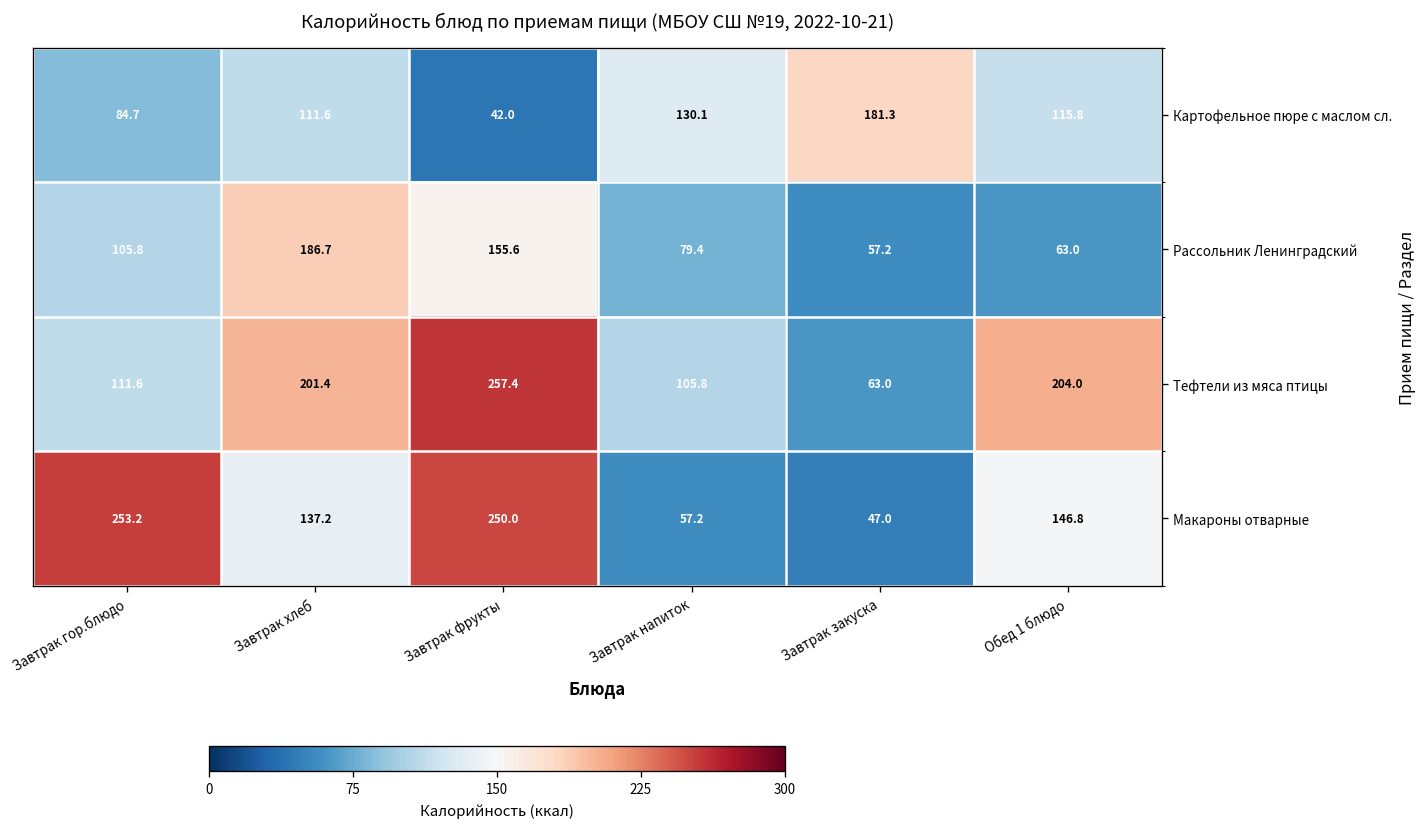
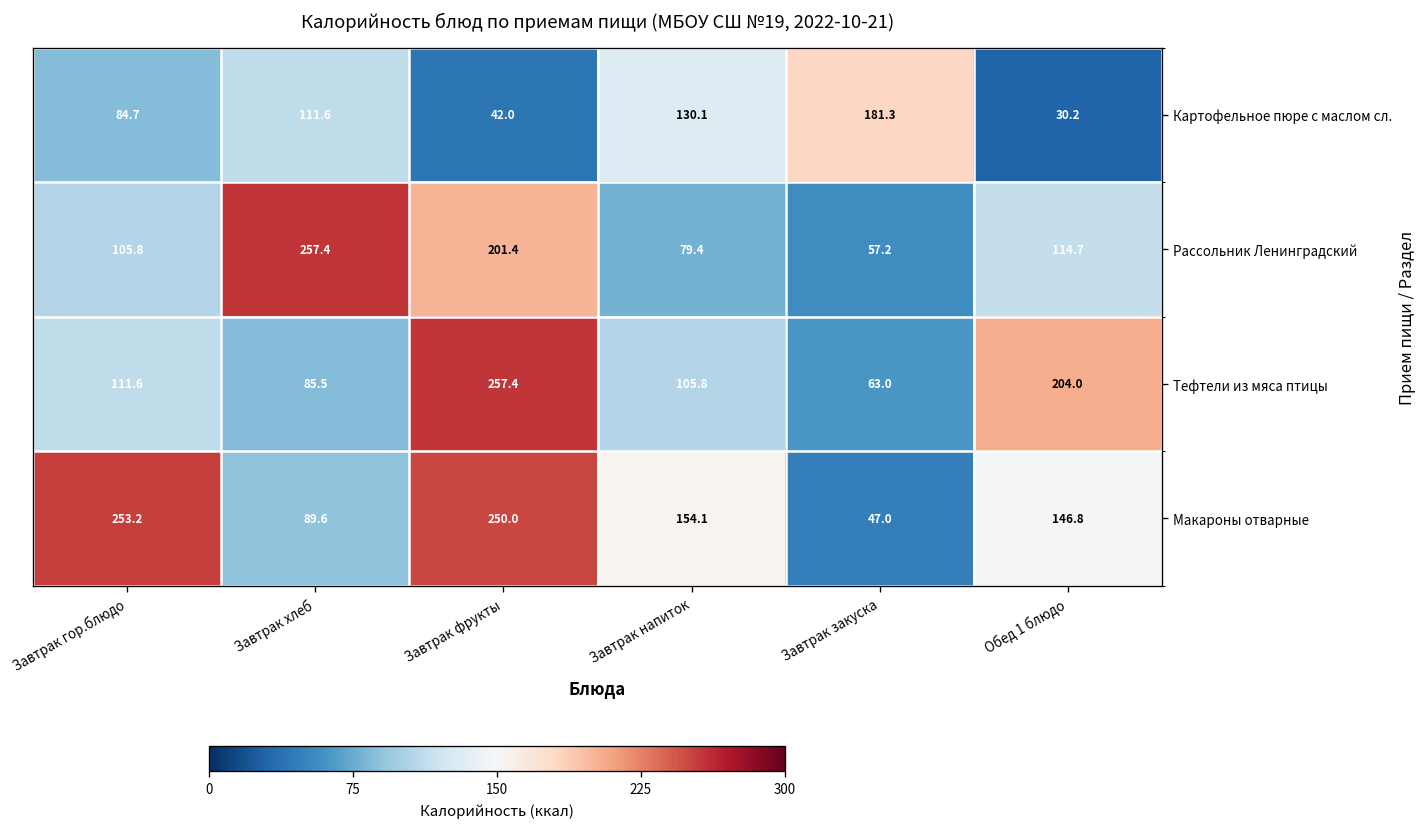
  {
    "Картофельное пюре с маслом сл.": {
      "Завтрак гор.блюдо": 84.7,
      "Завтрак хлеб": 111.6,
      "Завтрак фрукты": 42.0,
      "Завтрак напиток": 130.1,
      "Завтрак закуска": 181.3,
-     "Обед 1 блюдо": 115.8
+     "Обед 1 блюдо": 30.2
    },
    "Рассольник Ленинградский": {
      "Завтрак гор.блюдо": 105.8,
-     "Завтрак хлеб": 186.7,
-     "Завтрак фрукты": 155.6,
+     "Завтрак хлеб": 257.4,
+     "Завтрак фрукты": 201.4,
      "Завтрак напиток": 79.4,
      "Завтрак закуска": 57.2,
-     "Обед 1 блюдо": 63.0
+     "Обед 1 блюдо": 114.7
    },
    "Тефтели из мяса птицы": {
      "Завтрак гор.блюдо": 111.6,
-     "Завтрак хлеб": 201.4,
+     "Завтрак хлеб": 85.5,
      "Завтрак фрукты": 257.4,
      "Завтрак напиток": 105.8,
      "Завтрак закуска": 63.0,
      "Обед 1 блюдо": 204.0
    },
    "Макароны отварные": {
      "Завтрак гор.блюдо": 253.2,
-     "Завтрак хлеб": 137.2,
+     "Завтрак хлеб": 89.6,
      "Завтрак фрукты": 250.0,
-     "Завтрак напиток": 57.2,
+     "Завтрак напиток": 154.1,
      "Завтрак закуска": 47.0,
      "Обед 1 блюдо": 146.8
    }
  }
